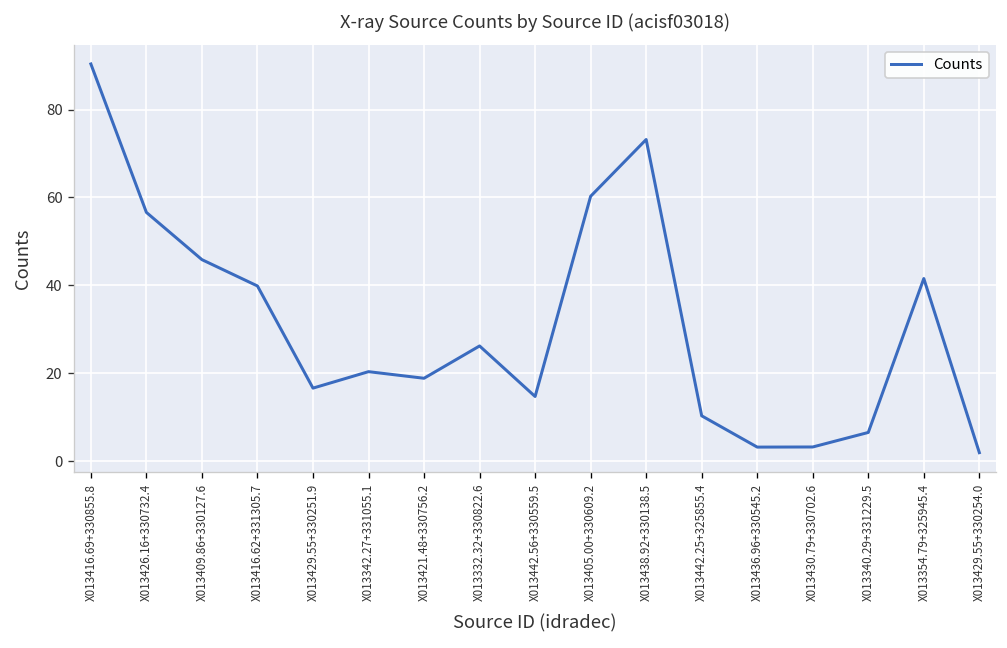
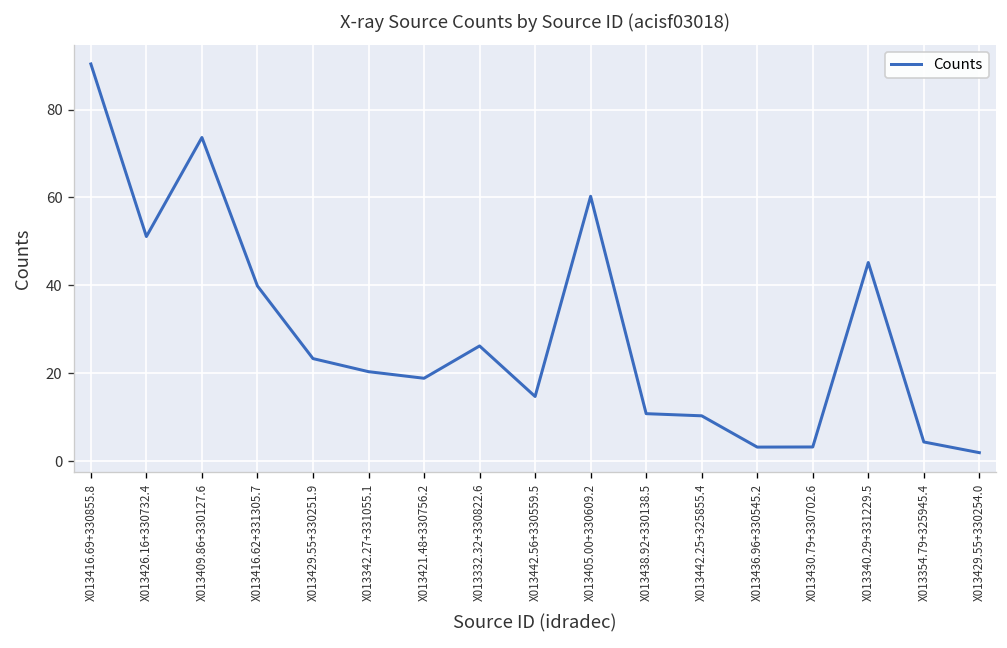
  {
    "X013416.69+330855.8": 90,
-   "X013426.16+330732.4": 57,
-   "X013409.86+330127.6": 46,
+   "X013426.16+330732.4": 51,
+   "X013409.86+330127.6": 74,
    "X013416.62+331305.7": 40,
-   "X013429.55+330251.9": 17,
+   "X013429.55+330251.9": 23,
    "X013342.27+331055.1": 20,
    "X013421.48+330756.2": 19,
    "X013332.32+330822.6": 26,
    "X013442.56+330559.5": 15,
    "X013405.00+330609.2": 60,
-   "X013438.92+330138.5": 73,
+   "X013438.92+330138.5": 11,
    "X013442.25+325855.4": 10,
    "X013436.96+330545.2": 3,
    "X013430.79+330702.6": 3,
-   "X013340.29+331229.5": 7,
-   "X013354.79+325945.4": 42,
+   "X013340.29+331229.5": 45,
+   "X013354.79+325945.4": 4,
    "X013429.55+330254.0": 2
  }
